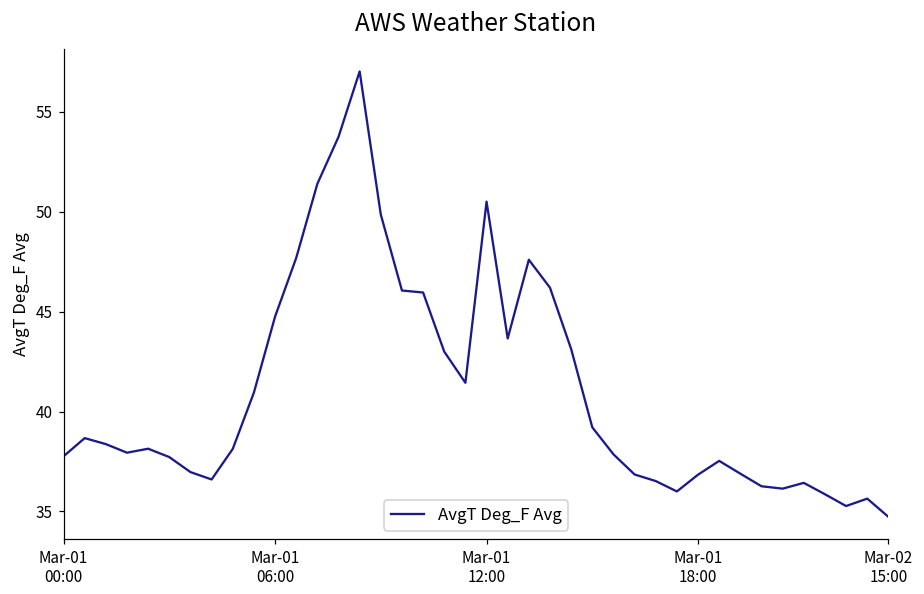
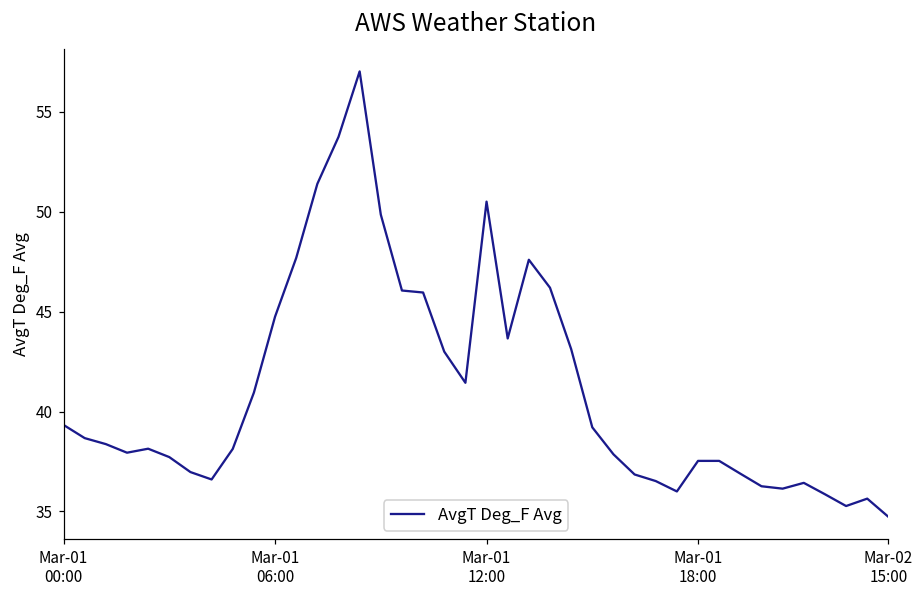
  {
-   "Mar-01 00:00": 37.8,
+   "Mar-01 00:00": 39.3,
    "Mar-01 06:00": 44.8,
    "Mar-01 12:00": 50.5,
-   "Mar-01 18:00": 36.8,
+   "Mar-01 18:00": 37.5,
    "Mar-02 15:00": 34.7
  }
